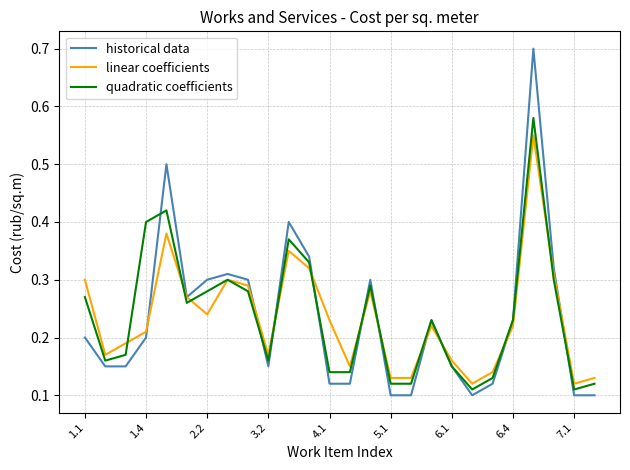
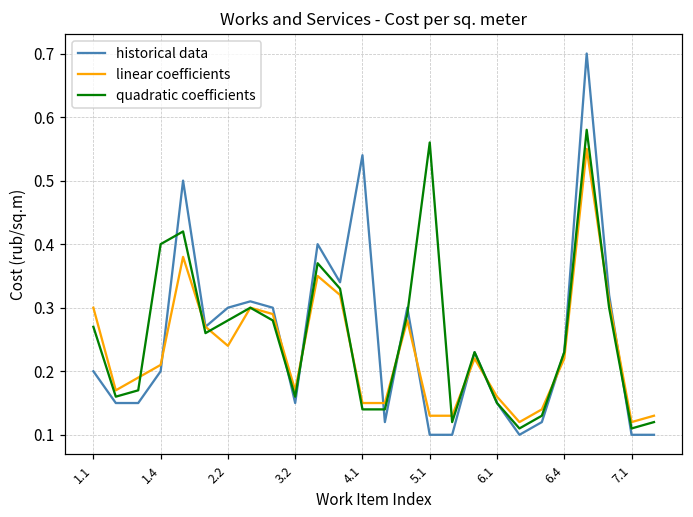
  {
    "historical data": {
      "1.1": 0.20,
      "1.4": 0.20,
      "2.2": 0.30,
      "3.2": 0.15,
-     "4.1": 0.12,
+     "4.1": 0.54,
      "5.1": 0.10,
      "7.1": 0.10
    },
    "linear coefficients": {
      "1.1": 0.30,
      "1.4": 0.21,
      "2.2": 0.24,
      "3.2": 0.17,
-     "4.1": 0.23,
+     "4.1": 0.15,
      "5.1": 0.13,
      "6.1": 0.16,
      "6.4": 0.22,
      "7.1": 0.12
    },
    "quadratic coefficients": {
      "1.1": 0.27,
      "1.4": 0.40,
      "2.2": 0.28,
      "3.2": 0.16,
      "4.1": 0.14,
-     "5.1": 0.12,
+     "5.1": 0.56,
      "7.1": 0.11
    }
  }
